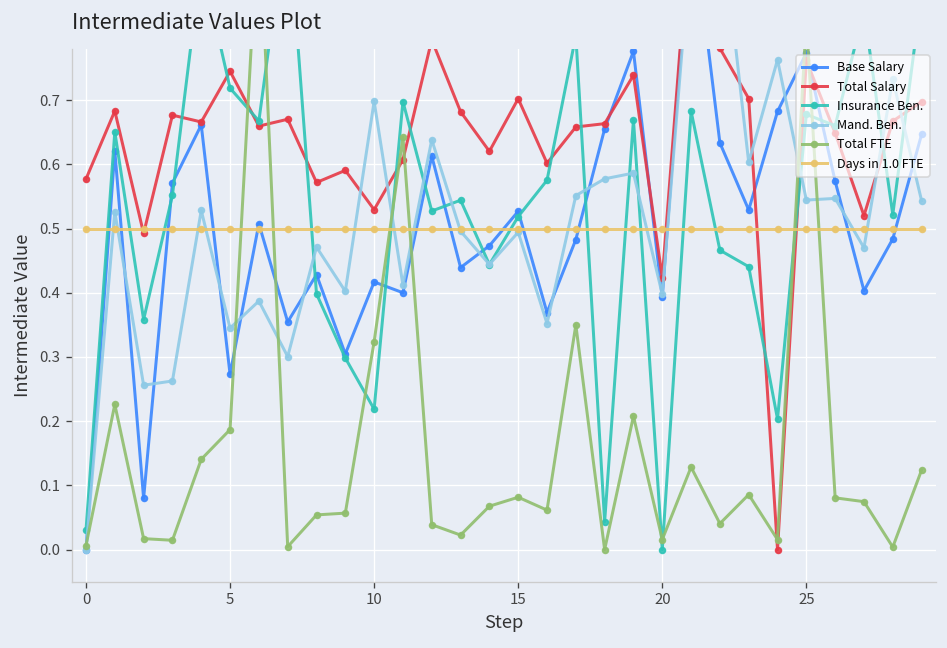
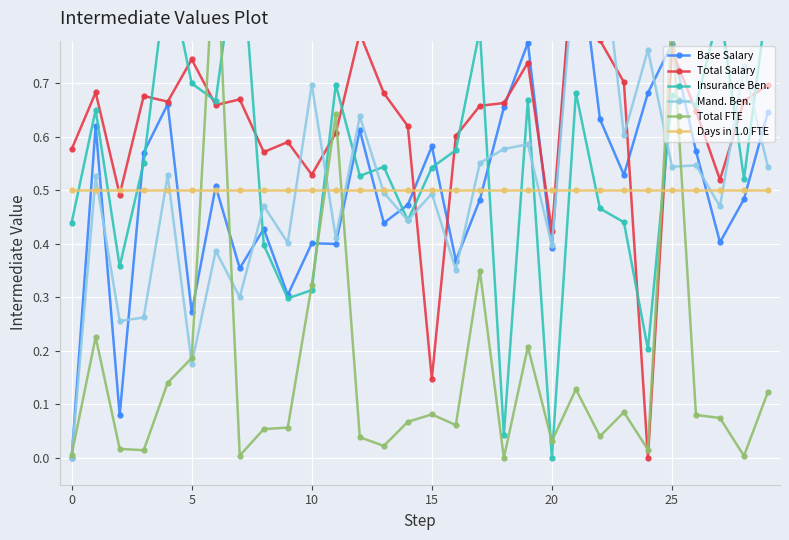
  {
    "Base Salary": {
      "5": 0.27,
-     "10": 0.42,
-     "15": 0.53,
+     "10": 0.40,
+     "15": 0.58,
      "25": 0.77
    },
    "Total Salary": {
      "0": 0.58,
      "5": 0.74,
      "10": 0.53,
-     "15": 0.70,
+     "15": 0.15,
      "20": 0.42
    },
    "Insurance Ben.": {
-     "0": 0.03,
-     "5": 0.72,
-     "10": 0.22,
-     "15": 0.52,
+     "0": 0.44,
+     "5": 0.70,
+     "10": 0.31,
+     "15": 0.54,
      "20": 0.00
    },
    "Mand. Ben.": {
-     "5": 0.34,
+     "5": 0.18,
      "10": 0.70,
      "15": 0.49,
      "25": 0.54
    },
    "Total FTE": {
      "0": 0.01,
      "5": 0.19,
      "10": 0.32,
      "15": 0.08,
-     "20": 0.02
+     "20": 0.03
    },
    "Days in 1.0 FTE": {
      "0": 0.50,
      "5": 0.50,
      "10": 0.50,
      "15": 0.50,
      "20": 0.50,
      "25": 0.50
    }
  }
